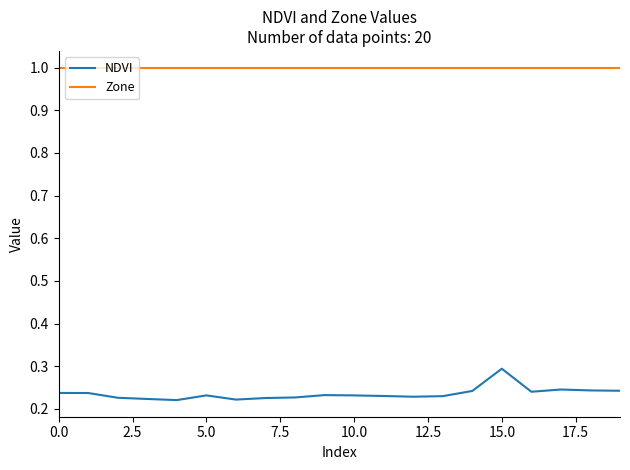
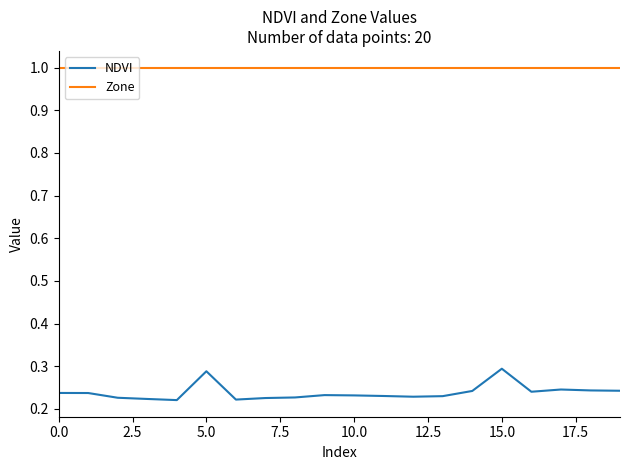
  {
    "NDVI": {
      "0.0": 0.24,
-     "5.0": 0.23,
+     "5.0": 0.29,
      "10.0": 0.23,
      "15.0": 0.29
    },
    "Zone": {
      "0.0": 1.00,
      "5.0": 1.00,
      "10.0": 1.00,
      "15.0": 1.00
    }
  }
